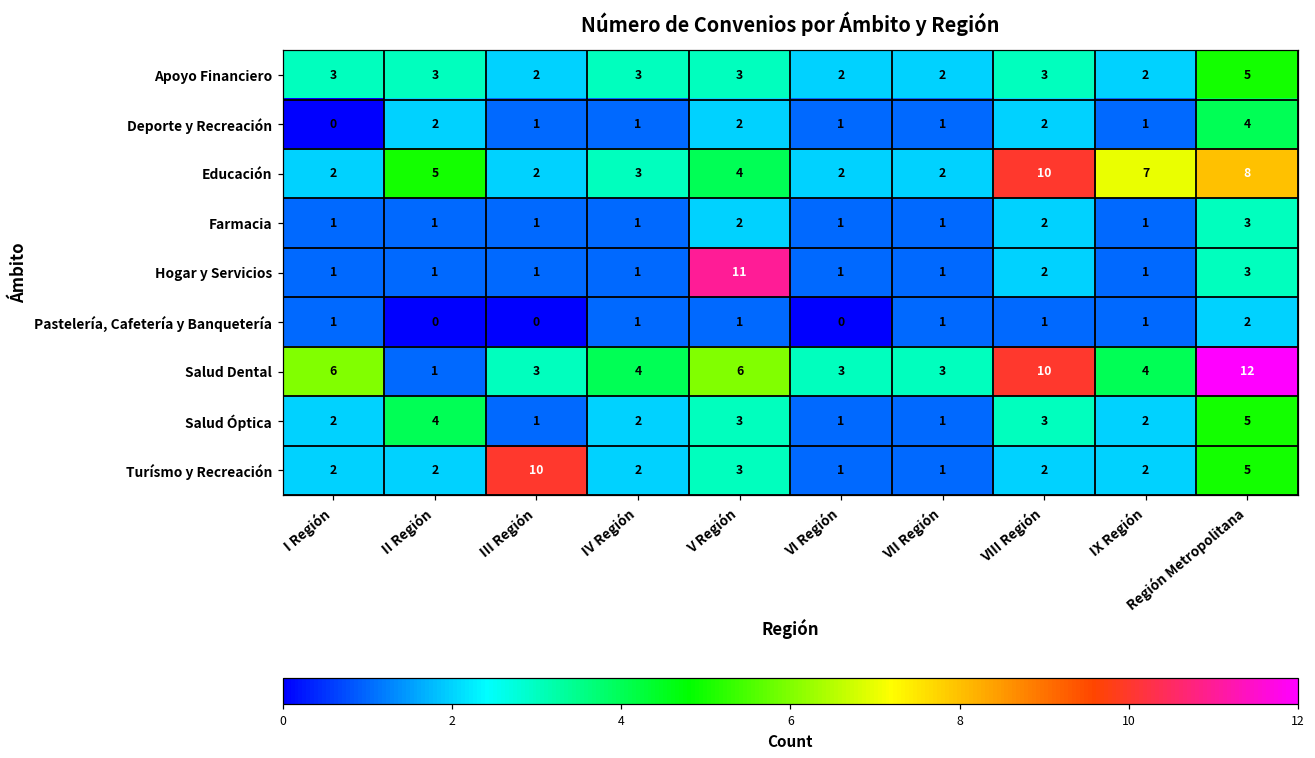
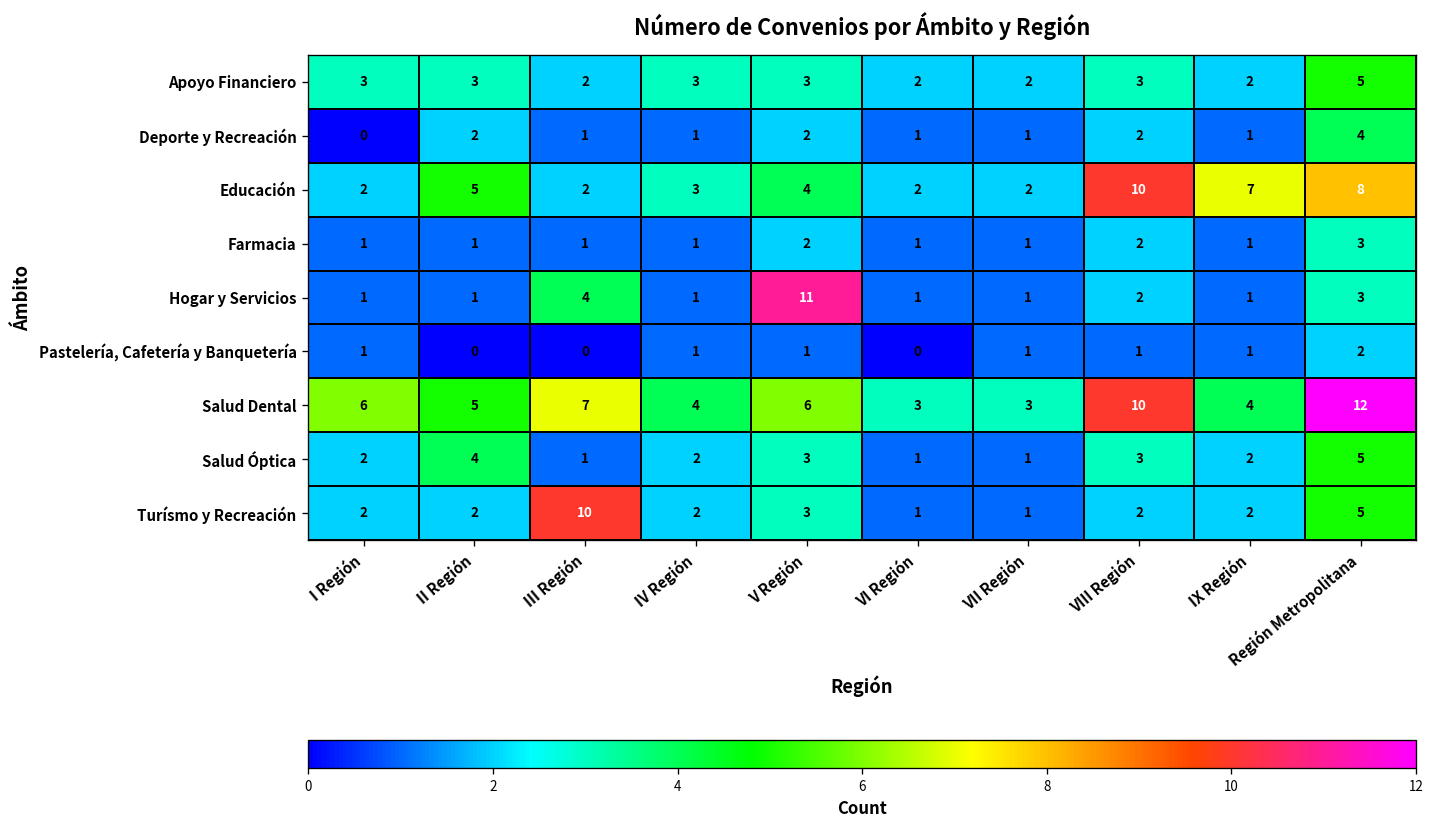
  {
    "Apoyo Financiero": {
      "I Región": 3,
      "II Región": 3,
      "III Región": 2,
      "IV Región": 3,
      "V Región": 3,
      "VI Región": 2,
      "VII Región": 2,
      "VIII Región": 3,
      "IX Región": 2,
      "Región Metropolitana": 5
    },
    "Deporte y Recreación": {
      "I Región": 0,
      "II Región": 2,
      "III Región": 1,
      "IV Región": 1,
      "V Región": 2,
      "VI Región": 1,
      "VII Región": 1,
      "VIII Región": 2,
      "IX Región": 1,
      "Región Metropolitana": 4
    },
    "Educación": {
      "I Región": 2,
      "II Región": 5,
      "III Región": 2,
      "IV Región": 3,
      "V Región": 4,
      "VI Región": 2,
      "VII Región": 2,
      "VIII Región": 10,
      "IX Región": 7,
      "Región Metropolitana": 8
    },
    "Farmacia": {
      "I Región": 1,
      "II Región": 1,
      "III Región": 1,
      "IV Región": 1,
      "V Región": 2,
      "VI Región": 1,
      "VII Región": 1,
      "VIII Región": 2,
      "IX Región": 1,
      "Región Metropolitana": 3
    },
    "Hogar y Servicios": {
      "I Región": 1,
      "II Región": 1,
-     "III Región": 1,
+     "III Región": 4,
      "IV Región": 1,
      "V Región": 11,
      "VI Región": 1,
      "VII Región": 1,
      "VIII Región": 2,
      "IX Región": 1,
      "Región Metropolitana": 3
    },
    "Pastelería, Cafetería y Banquetería": {
      "I Región": 1,
      "II Región": 0,
      "III Región": 0,
      "IV Región": 1,
      "V Región": 1,
      "VI Región": 0,
      "VII Región": 1,
      "VIII Región": 1,
      "IX Región": 1,
      "Región Metropolitana": 2
    },
    "Salud Dental": {
      "I Región": 6,
-     "II Región": 1,
-     "III Región": 3,
+     "II Región": 5,
+     "III Región": 7,
      "IV Región": 4,
      "V Región": 6,
      "VI Región": 3,
      "VII Región": 3,
      "VIII Región": 10,
      "IX Región": 4,
      "Región Metropolitana": 12
    },
    "Salud Óptica": {
      "I Región": 2,
      "II Región": 4,
      "III Región": 1,
      "IV Región": 2,
      "V Región": 3,
      "VI Región": 1,
      "VII Región": 1,
      "VIII Región": 3,
      "IX Región": 2,
      "Región Metropolitana": 5
    },
    "Turísmo y Recreación": {
      "I Región": 2,
      "II Región": 2,
      "III Región": 10,
      "IV Región": 2,
      "V Región": 3,
      "VI Región": 1,
      "VII Región": 1,
      "VIII Región": 2,
      "IX Región": 2,
      "Región Metropolitana": 5
    }
  }
